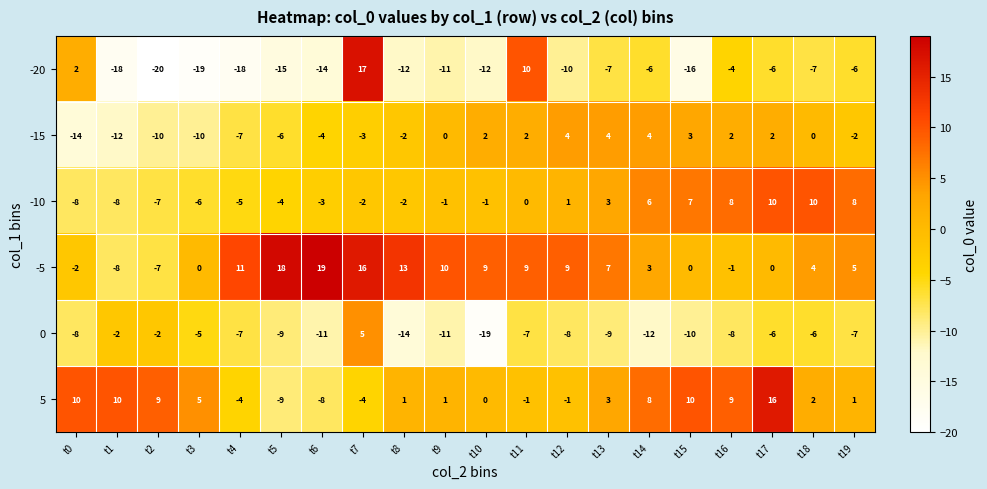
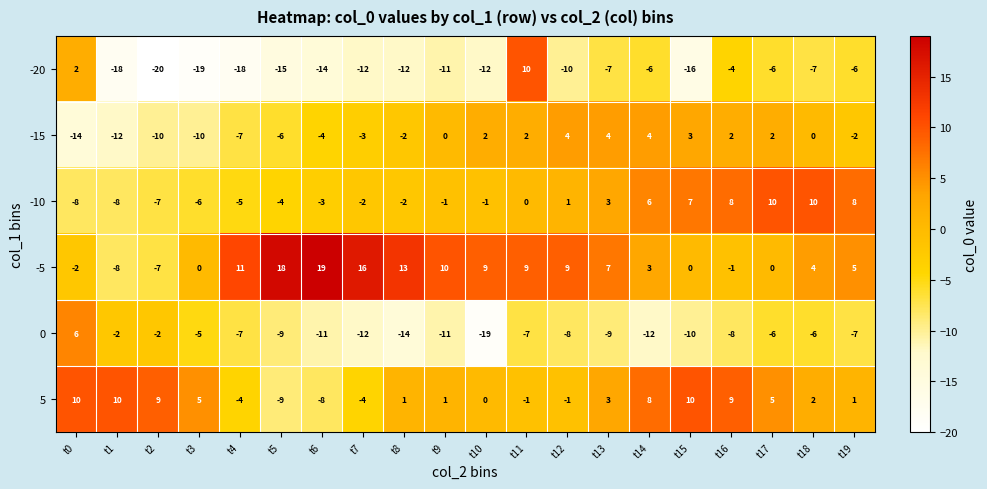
  {
    "-20": {
      "t0": 2,
      "t1": -18,
      "t2": -20,
      "t3": -19,
      "t4": -18,
      "t5": -15,
      "t6": -14,
-     "t7": 17,
+     "t7": -12,
      "t8": -12,
      "t9": -11,
      "t10": -12,
      "t11": 10,
      "t12": -10,
      "t13": -7,
      "t14": -6,
      "t15": -16,
      "t16": -4,
      "t17": -6,
      "t18": -7,
      "t19": -6
    },
    "-15": {
      "t0": -14,
      "t1": -12,
      "t2": -10,
      "t3": -10,
      "t4": -7,
      "t5": -6,
      "t6": -4,
      "t7": -3,
      "t8": -2,
      "t9": 0,
      "t10": 2,
      "t11": 2,
      "t12": 4,
      "t13": 4,
      "t14": 4,
      "t15": 3,
      "t16": 2,
      "t17": 2,
      "t18": 0,
      "t19": -2
    },
    "-10": {
      "t0": -8,
      "t1": -8,
      "t2": -7,
      "t3": -6,
      "t4": -5,
      "t5": -4,
      "t6": -3,
      "t7": -2,
      "t8": -2,
      "t9": -1,
      "t10": -1,
      "t11": 0,
      "t12": 1,
      "t13": 3,
      "t14": 6,
      "t15": 7,
      "t16": 8,
      "t17": 10,
      "t18": 10,
      "t19": 8
    },
    "-5": {
      "t0": -2,
      "t1": -8,
      "t2": -7,
      "t3": 0,
      "t4": 11,
      "t5": 18,
      "t6": 19,
      "t7": 16,
      "t8": 13,
      "t9": 10,
      "t10": 9,
      "t11": 9,
      "t12": 9,
      "t13": 7,
      "t14": 3,
      "t15": 0,
      "t16": -1,
      "t17": 0,
      "t18": 4,
      "t19": 5
    },
    "0": {
-     "t0": -8,
+     "t0": 6,
      "t1": -2,
      "t2": -2,
      "t3": -5,
      "t4": -7,
      "t5": -9,
      "t6": -11,
-     "t7": 5,
+     "t7": -12,
      "t8": -14,
      "t9": -11,
      "t10": -19,
      "t11": -7,
      "t12": -8,
      "t13": -9,
      "t14": -12,
      "t15": -10,
      "t16": -8,
      "t17": -6,
      "t18": -6,
      "t19": -7
    },
    "5": {
      "t0": 10,
      "t1": 10,
      "t2": 9,
      "t3": 5,
      "t4": -4,
      "t5": -9,
      "t6": -8,
      "t7": -4,
      "t8": 1,
      "t9": 1,
      "t10": 0,
      "t11": -1,
      "t12": -1,
      "t13": 3,
      "t14": 8,
      "t15": 10,
      "t16": 9,
-     "t17": 16,
+     "t17": 5,
      "t18": 2,
      "t19": 1
    }
  }
